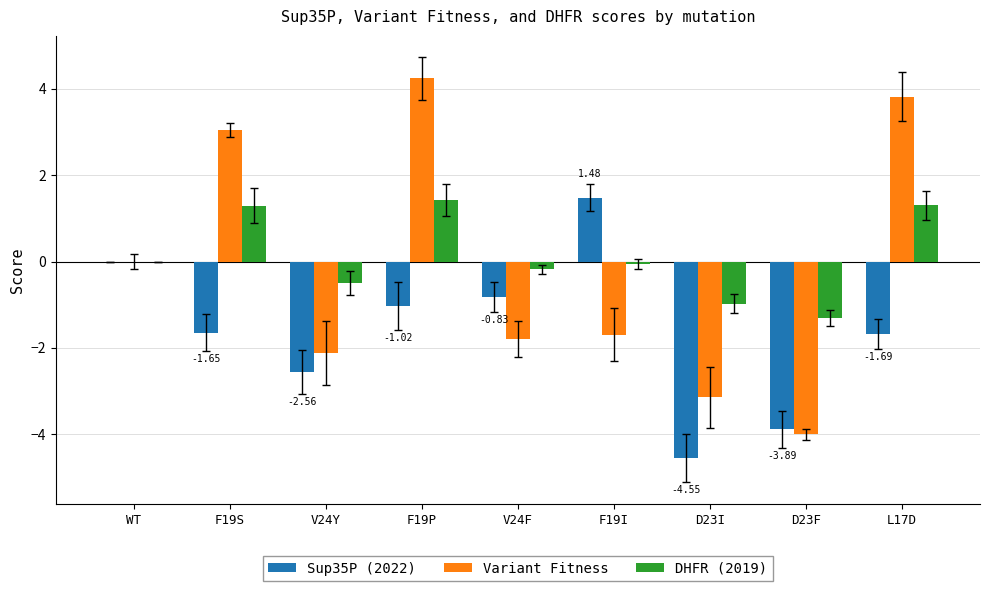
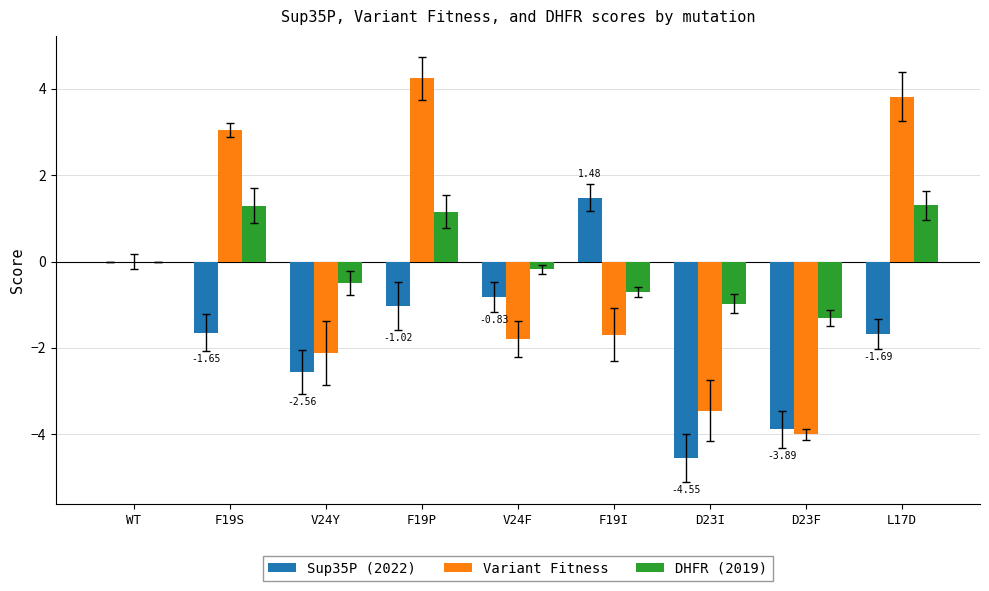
  {
    "Variant Fitness": {
      "WT": 0.0,
      "F19S": 3.1,
      "V24Y": -2.1,
      "F19P": 4.2,
      "V24F": -1.8,
      "F19I": -1.7,
-     "D23I": -3.1,
+     "D23I": -3.5,
      "D23F": -4.0,
      "L17D": 3.8
    },
    "DHFR (2019)": {
      "WT": 0.0,
      "F19S": 1.3,
      "V24Y": -0.5,
-     "F19P": 1.4,
+     "F19P": 1.2,
      "V24F": -0.2,
-     "F19I": -0.1,
+     "F19I": -0.7,
      "D23I": -1.0,
      "D23F": -1.3,
      "L17D": 1.3
    }
  }
